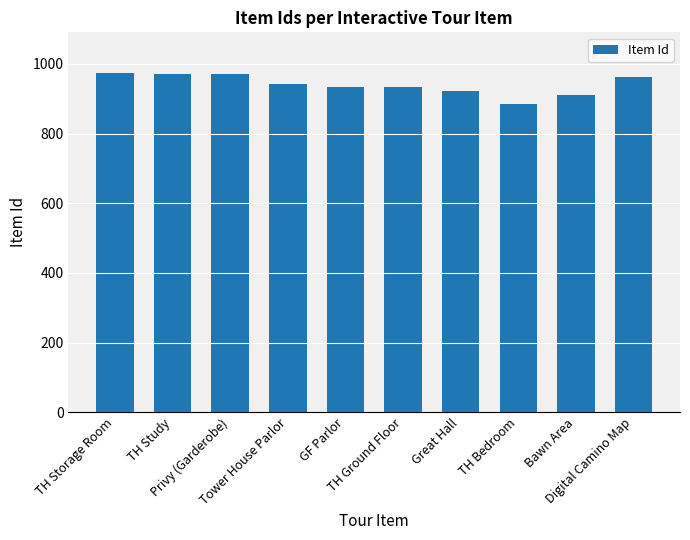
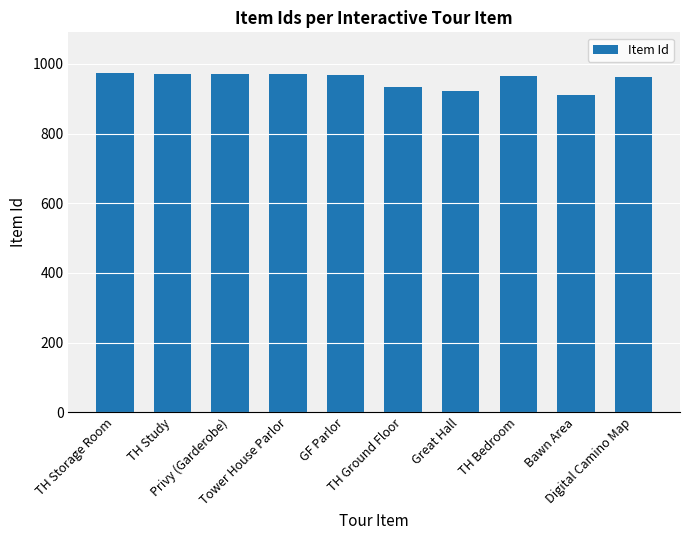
  {
    "TH Storage Room": 970,
    "TH Study": 970,
    "Privy (Garderobe)": 970,
-   "Tower House Parlor": 940,
-   "GF Parlor": 930,
+   "Tower House Parlor": 970,
+   "GF Parlor": 970,
    "TH Ground Floor": 930,
    "Great Hall": 920,
-   "TH Bedroom": 890,
+   "TH Bedroom": 970,
    "Bawn Area": 910,
    "Digital Camino Map": 960
  }
